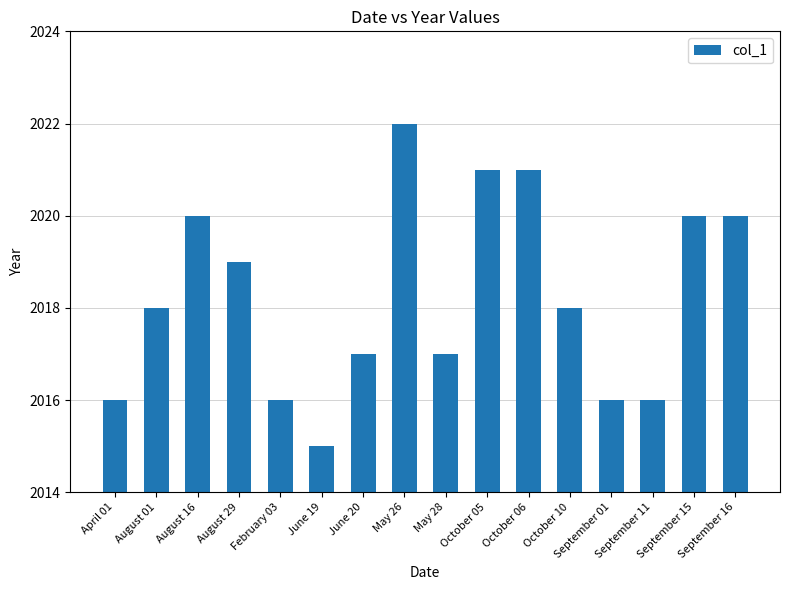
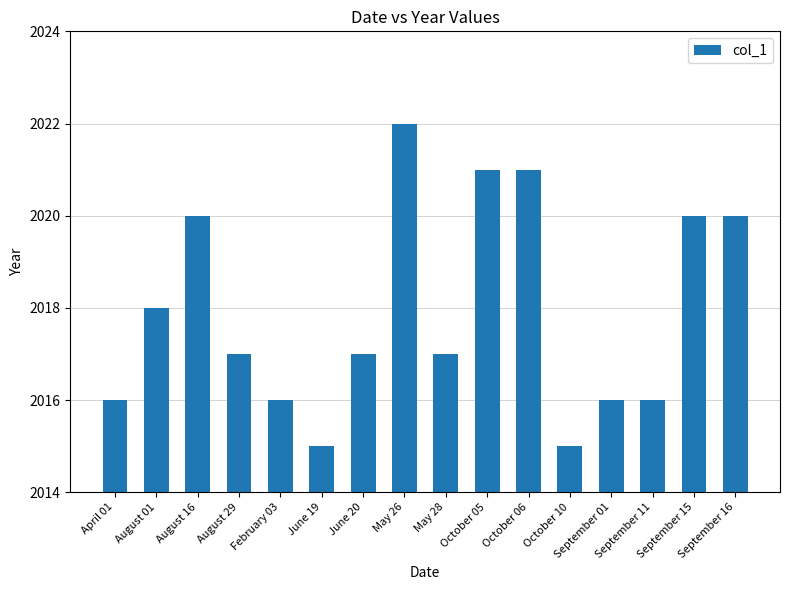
  {
    "April 01": 2016,
    "August 01": 2018,
    "August 16": 2020,
-   "August 29": 2019,
+   "August 29": 2017,
    "February 03": 2016,
    "June 19": 2015,
    "June 20": 2017,
    "May 26": 2022,
    "May 28": 2017,
    "October 05": 2021,
    "October 06": 2021,
-   "October 10": 2018,
+   "October 10": 2015,
    "September 01": 2016,
    "September 11": 2016,
    "September 15": 2020,
    "September 16": 2020
  }
